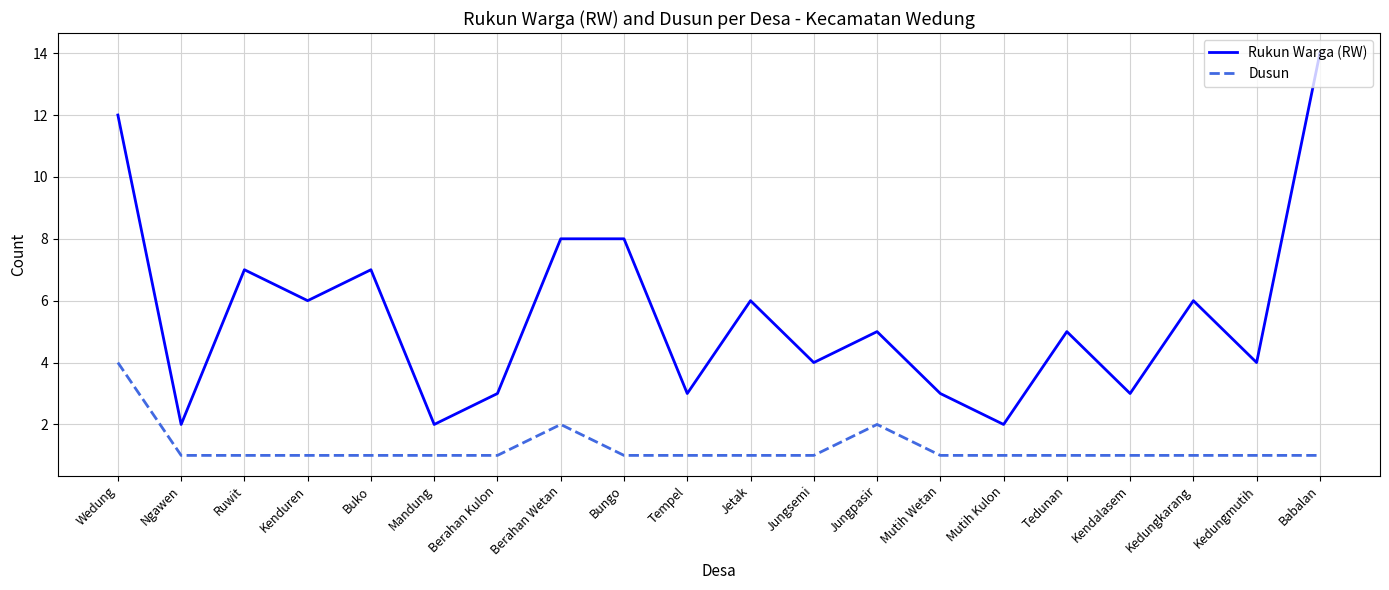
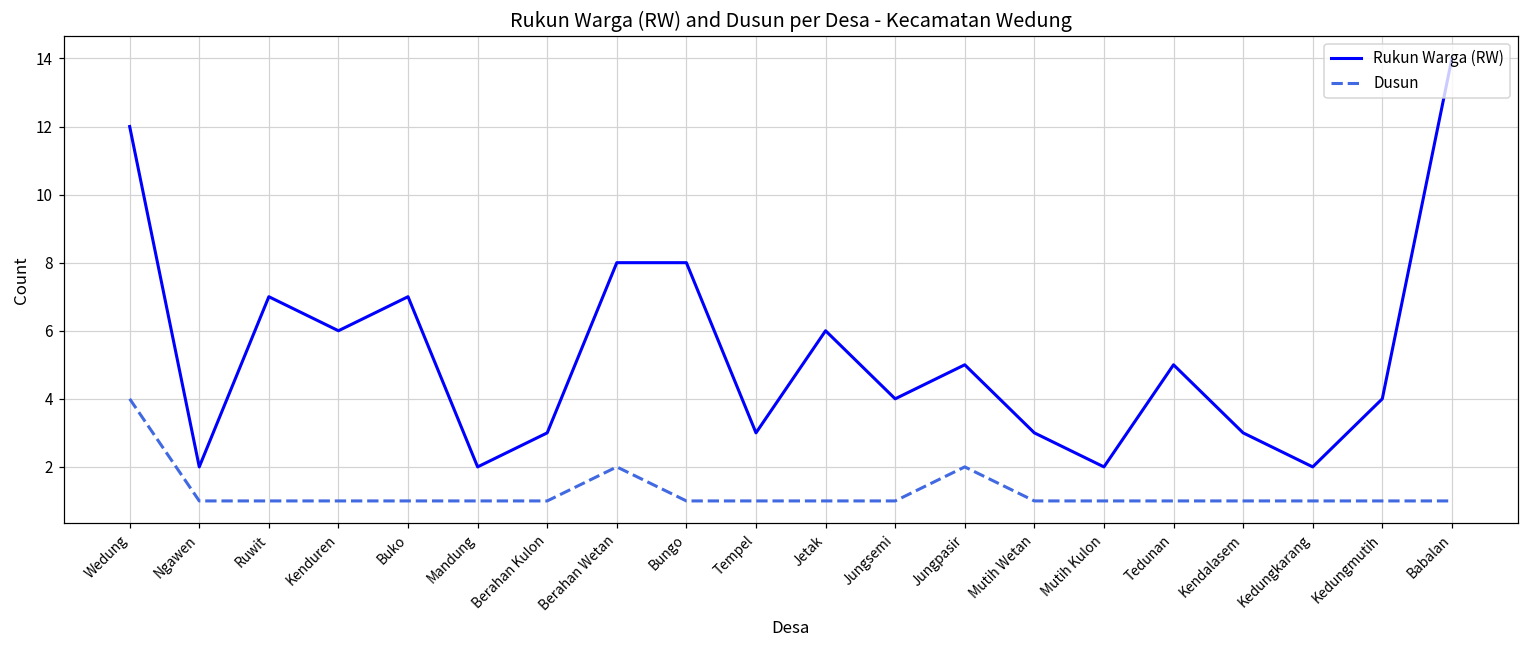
  {
    "Rukun Warga (RW)": {
      "Wedung": 12,
      "Ngawen": 2,
      "Ruwit": 7,
      "Kenduren": 6,
      "Buko": 7,
      "Mandung": 2,
      "Berahan Kulon": 3,
      "Berahan Wetan": 8,
      "Bungo": 8,
      "Tempel": 3,
      "Jetak": 6,
      "Jungsemi": 4,
      "Jungpasir": 5,
      "Mutih Wetan": 3,
      "Mutih Kulon": 2,
      "Tedunan": 5,
      "Kendalasem": 3,
-     "Kedungkarang": 6,
+     "Kedungkarang": 2,
      "Kedungmutih": 4
    },
    "Dusun": {
      "Wedung": 4,
      "Ngawen": 1,
      "Ruwit": 1,
      "Kenduren": 1,
      "Buko": 1,
      "Mandung": 1,
      "Berahan Kulon": 1,
      "Berahan Wetan": 2,
      "Bungo": 1,
      "Tempel": 1,
      "Jetak": 1,
      "Jungsemi": 1,
      "Jungpasir": 2,
      "Mutih Wetan": 1,
      "Mutih Kulon": 1,
      "Tedunan": 1,
      "Kendalasem": 1,
      "Kedungkarang": 1,
      "Kedungmutih": 1,
      "Babalan": 1
    }
  }
